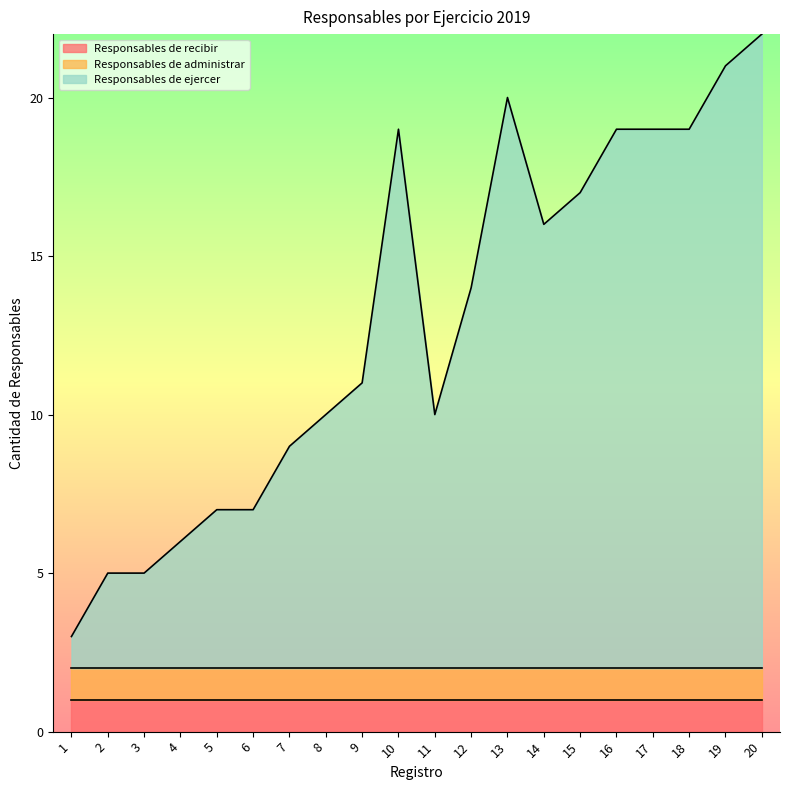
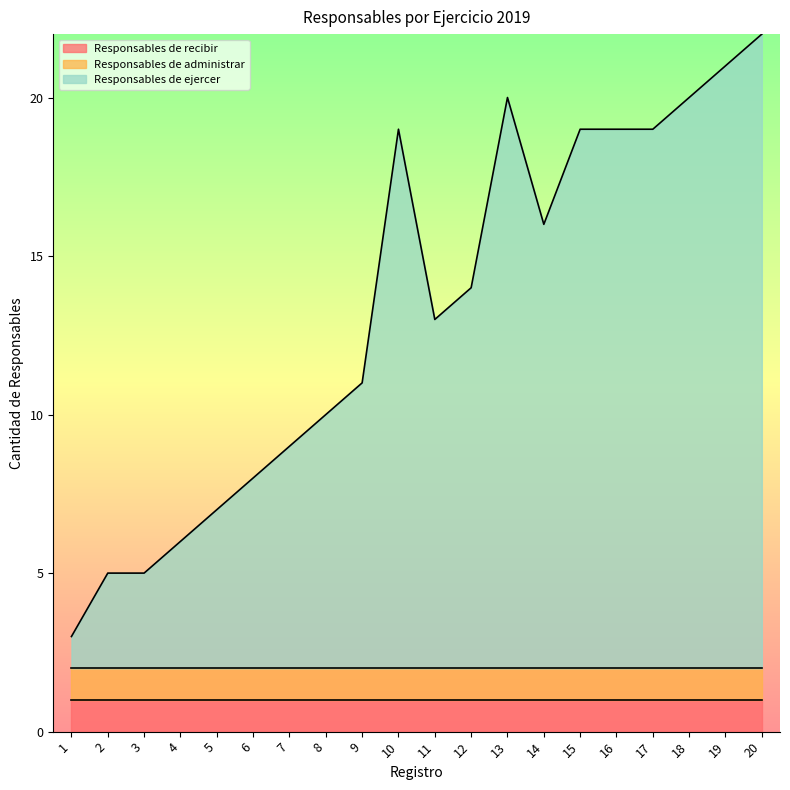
  {
    "Responsables de recibir": {
      "1": 1.0,
      "2": 1.0,
      "3": 1.0,
      "4": 1.0,
      "5": 1.0,
      "6": 1.0,
      "7": 1.0,
      "8": 1.0,
      "9": 1.0,
      "10": 1.0,
      "11": 1.0,
      "12": 1.0,
      "13": 1.0,
      "14": 1.0,
      "15": 1.0,
      "16": 1.0,
      "17": 1.0,
      "18": 1.0,
      "19": 1.0,
      "20": 1.0
    },
    "Responsables de administrar": {
      "1": 2.0,
      "2": 2.0,
      "3": 2.0,
      "4": 2.0,
      "5": 2.0,
      "6": 2.0,
      "7": 2.0,
      "8": 2.0,
      "9": 2.0,
      "10": 2.0,
      "11": 2.0,
      "12": 2.0,
      "13": 2.0,
      "14": 2.0,
      "15": 2.0,
      "16": 2.0,
      "17": 2.0,
      "18": 2.0,
      "19": 2.0,
      "20": 2.0
    },
    "Responsables de ejercer": {
      "1": 3.0,
      "2": 5.0,
      "3": 5.0,
      "4": 6.0,
      "5": 7.0,
-     "6": 7.0,
+     "6": 8.0,
      "7": 9.0,
      "8": 10.0,
      "9": 11.0,
      "10": 19.0,
-     "11": 10.0,
+     "11": 13.0,
      "12": 14.0,
      "13": 20.0,
      "14": 16.0,
-     "15": 17.0,
+     "15": 19.0,
      "16": 19.0,
      "17": 19.0,
-     "18": 19.0,
+     "18": 20.0,
      "19": 21.0,
      "20": 22.0
    }
  }
